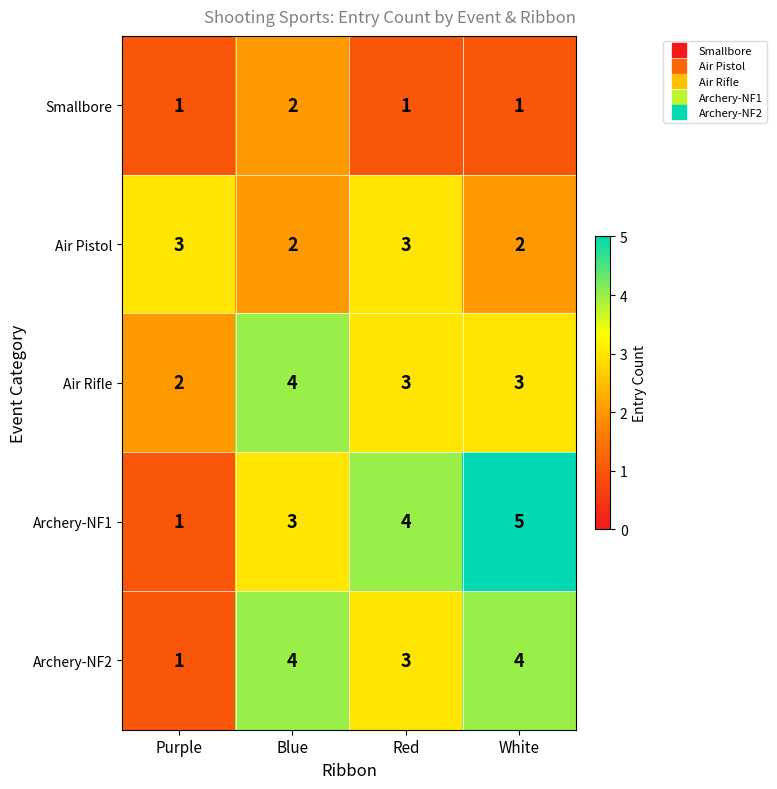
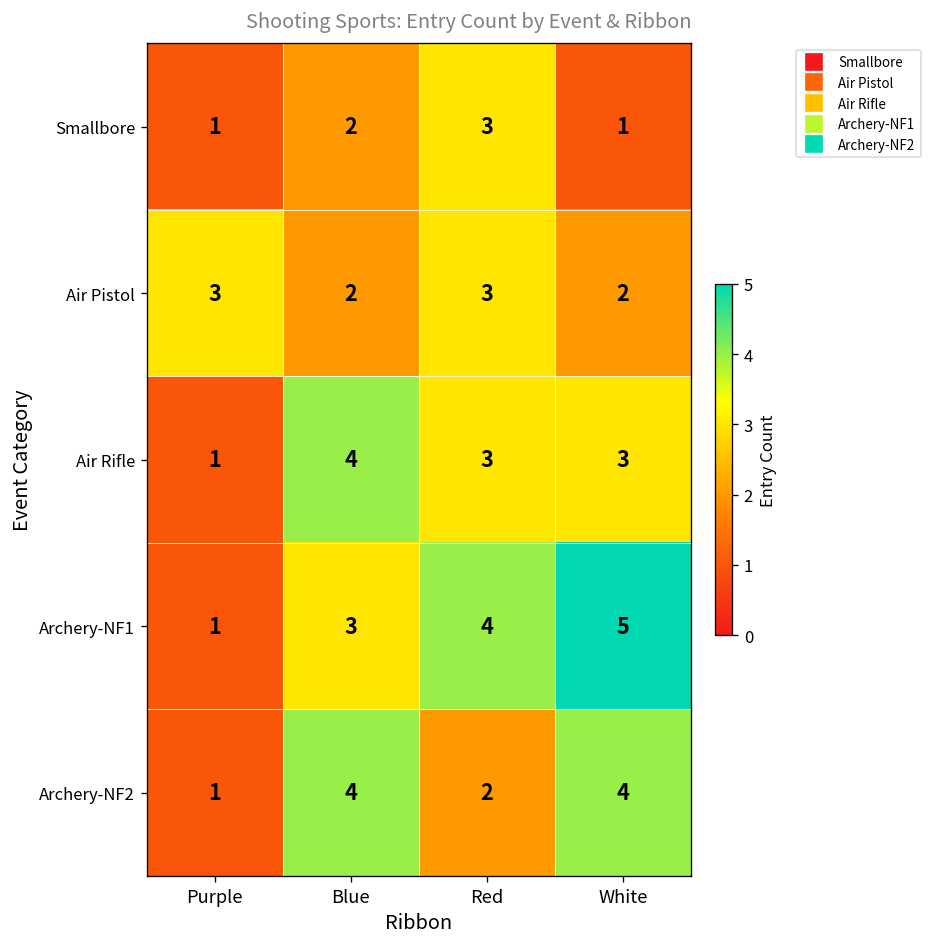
  {
    "Smallbore": {
      "Purple": 1,
      "Blue": 2,
-     "Red": 1,
+     "Red": 3,
      "White": 1
    },
    "Air Pistol": {
      "Purple": 3,
      "Blue": 2,
      "Red": 3,
      "White": 2
    },
    "Air Rifle": {
-     "Purple": 2,
+     "Purple": 1,
      "Blue": 4,
      "Red": 3,
      "White": 3
    },
    "Archery-NF1": {
      "Purple": 1,
      "Blue": 3,
      "Red": 4,
      "White": 5
    },
    "Archery-NF2": {
      "Purple": 1,
      "Blue": 4,
-     "Red": 3,
+     "Red": 2,
      "White": 4
    }
  }
